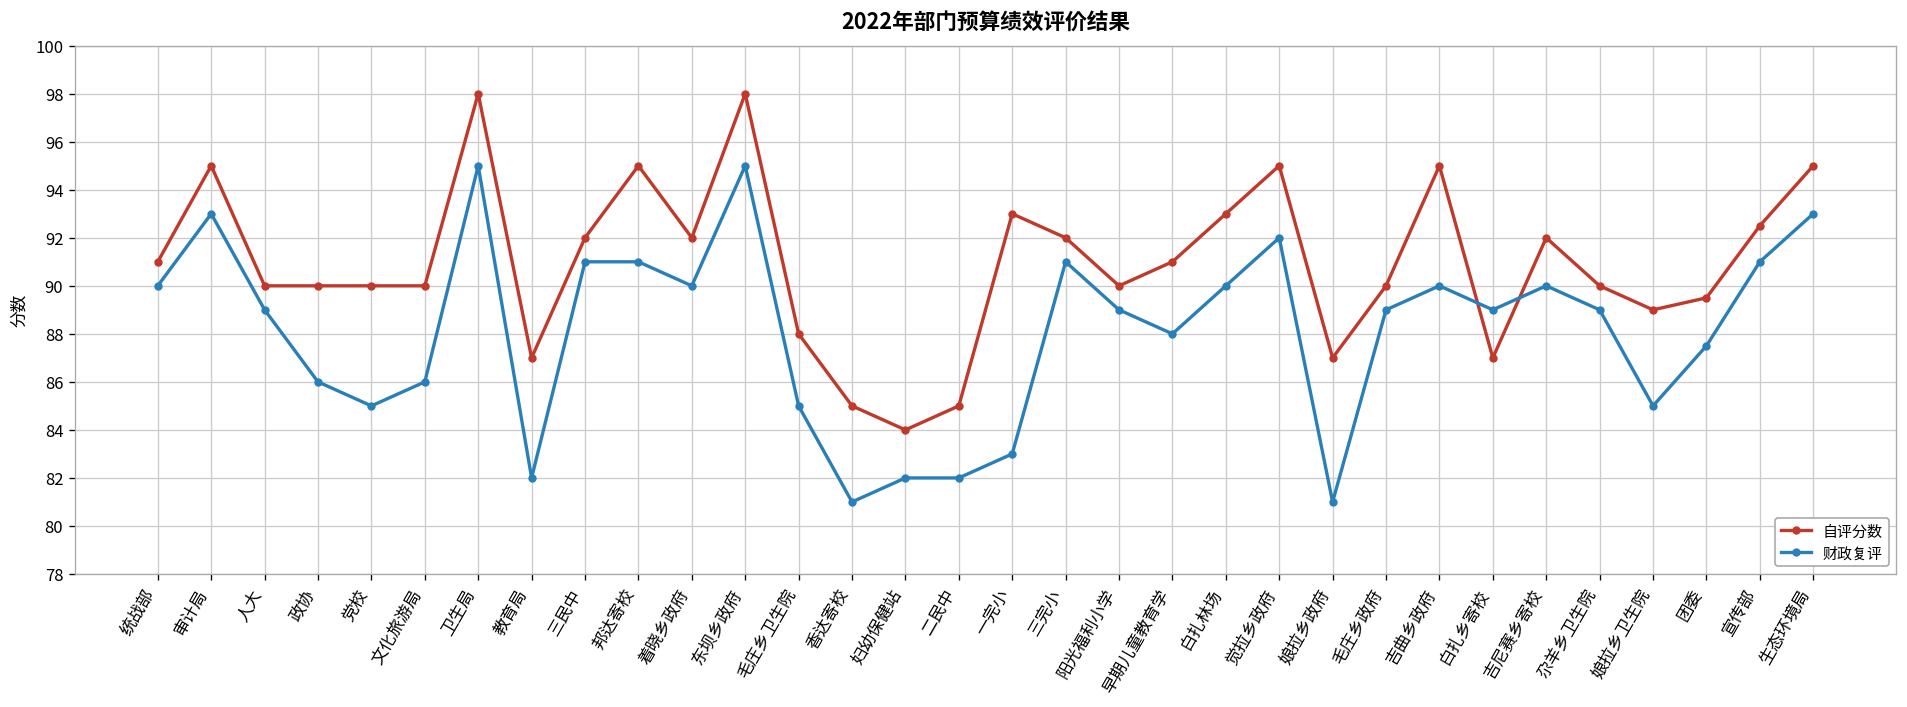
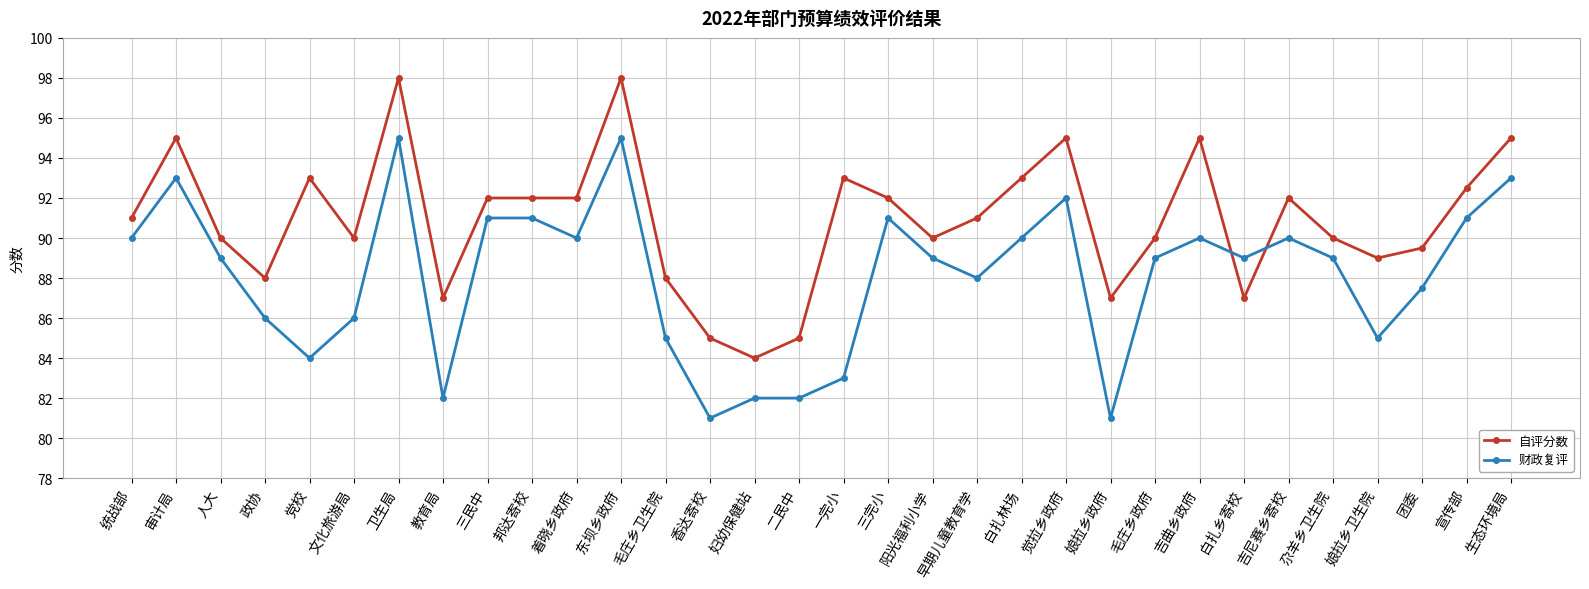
  {
    "自评分数": {
      "统战部": 91,
      "审计局": 95,
      "人大": 90,
-     "政协": 90,
-     "党校": 90,
+     "政协": 88,
+     "党校": 93,
      "文化旅游局": 90,
      "卫生局": 98,
      "教育局": 87,
      "三民中": 92,
-     "邦达寄校": 95,
+     "邦达寄校": 92,
      "着晓乡政府": 92,
      "东坝乡政府": 98,
      "毛庄乡卫生院": 88,
      "香达寄校": 85,
      "妇幼保健站": 84,
      "二民中": 85,
      "一完小": 93,
      "三完小": 92,
      "阳光福利小学": 90,
      "早期儿童教育学": 91,
      "白扎林场": 93,
      "觉拉乡政府": 95,
      "娘拉乡政府": 87,
      "毛庄乡政府": 90,
      "吉曲乡政府": 95,
      "白扎乡寄校": 87,
      "吉尼赛乡寄校": 92,
      "尕羊乡卫生院": 90,
      "娘拉乡卫生院": 89,
      "团委": 89.5,
      "宣传部": 92.5,
      "生态环境局": 95
    },
    "财政复评": {
      "统战部": 90,
      "审计局": 93,
      "人大": 89,
      "政协": 86,
-     "党校": 85,
+     "党校": 84,
      "文化旅游局": 86,
      "卫生局": 95,
      "教育局": 82,
      "三民中": 91,
      "邦达寄校": 91,
      "着晓乡政府": 90,
      "东坝乡政府": 95,
      "毛庄乡卫生院": 85,
      "香达寄校": 81,
      "妇幼保健站": 82,
      "二民中": 82,
      "一完小": 83,
      "三完小": 91,
      "阳光福利小学": 89,
      "早期儿童教育学": 88,
      "白扎林场": 90,
      "觉拉乡政府": 92,
      "娘拉乡政府": 81,
      "毛庄乡政府": 89,
      "吉曲乡政府": 90,
      "白扎乡寄校": 89,
      "吉尼赛乡寄校": 90,
      "尕羊乡卫生院": 89,
      "娘拉乡卫生院": 85,
      "团委": 87.5,
      "宣传部": 91,
      "生态环境局": 93
    }
  }
